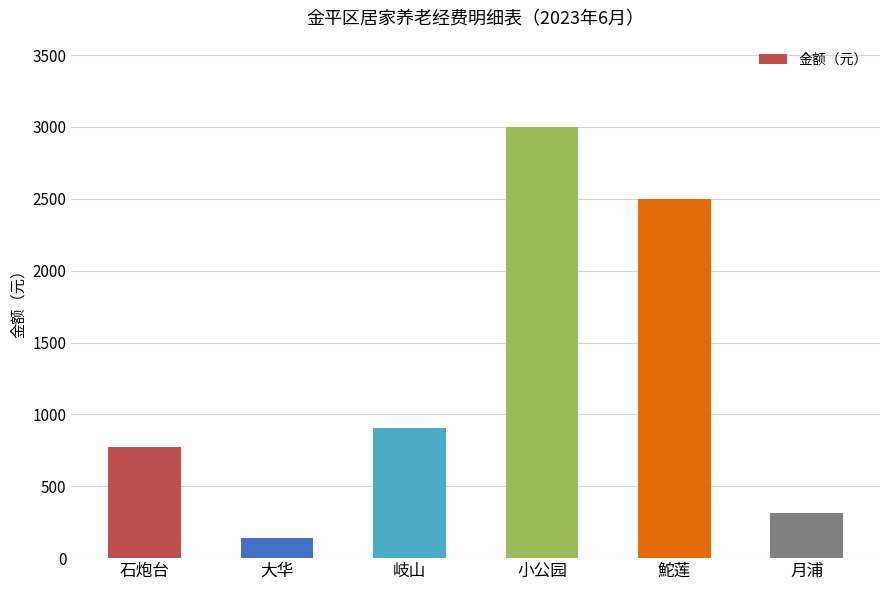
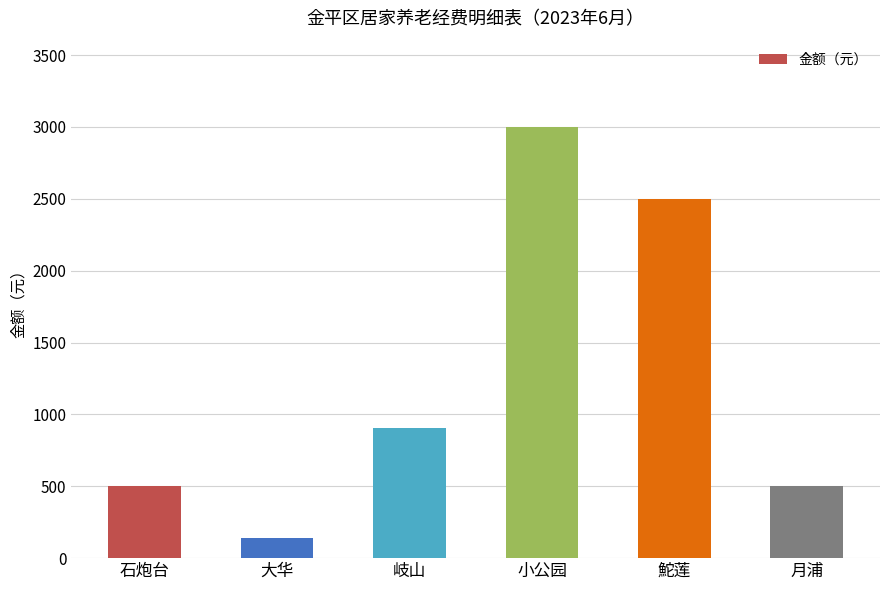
  {
-   "石炮台": 770,
+   "石炮台": 500,
    "大华": 140,
    "岐山": 910,
    "小公园": 3000,
    "鮀莲": 2500,
-   "月浦": 310
+   "月浦": 500
  }
